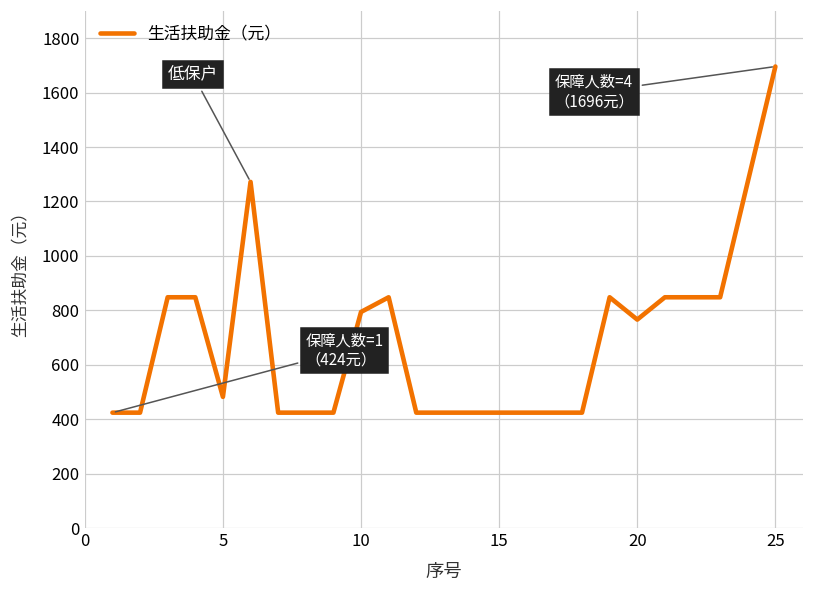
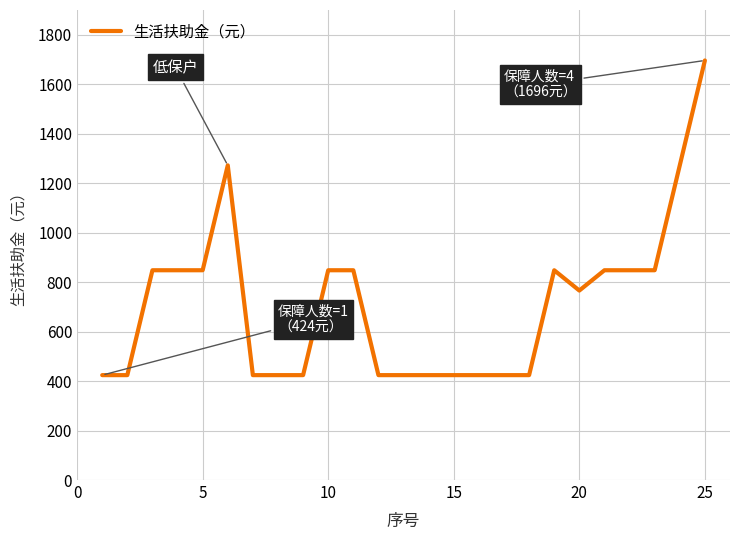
  {
-   "5": 480,
-   "10": 790,
+   "5": 850,
+   "10": 850,
    "15": 420,
    "20": 770,
    "25": 1700
  }
